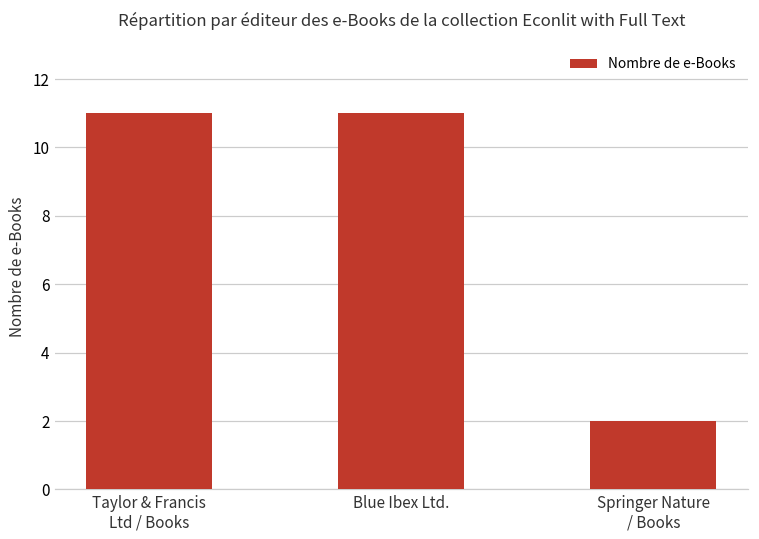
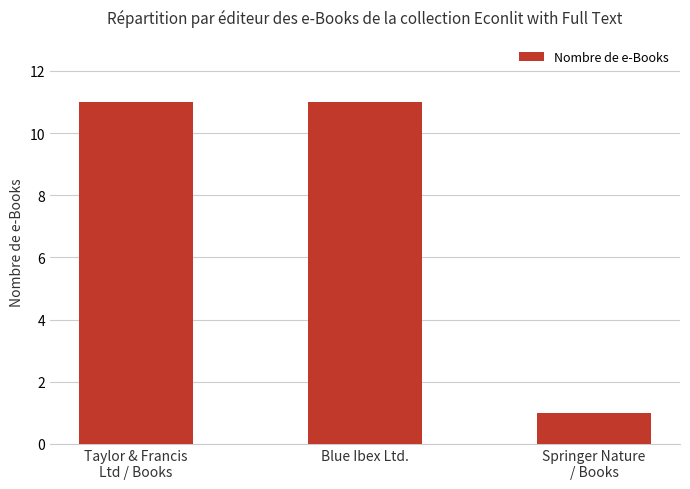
  {
    "Taylor & Francis Ltd / Books": 11,
    "Blue Ibex Ltd.": 11,
-   "Springer Nature / Books": 2
+   "Springer Nature / Books": 1
  }
